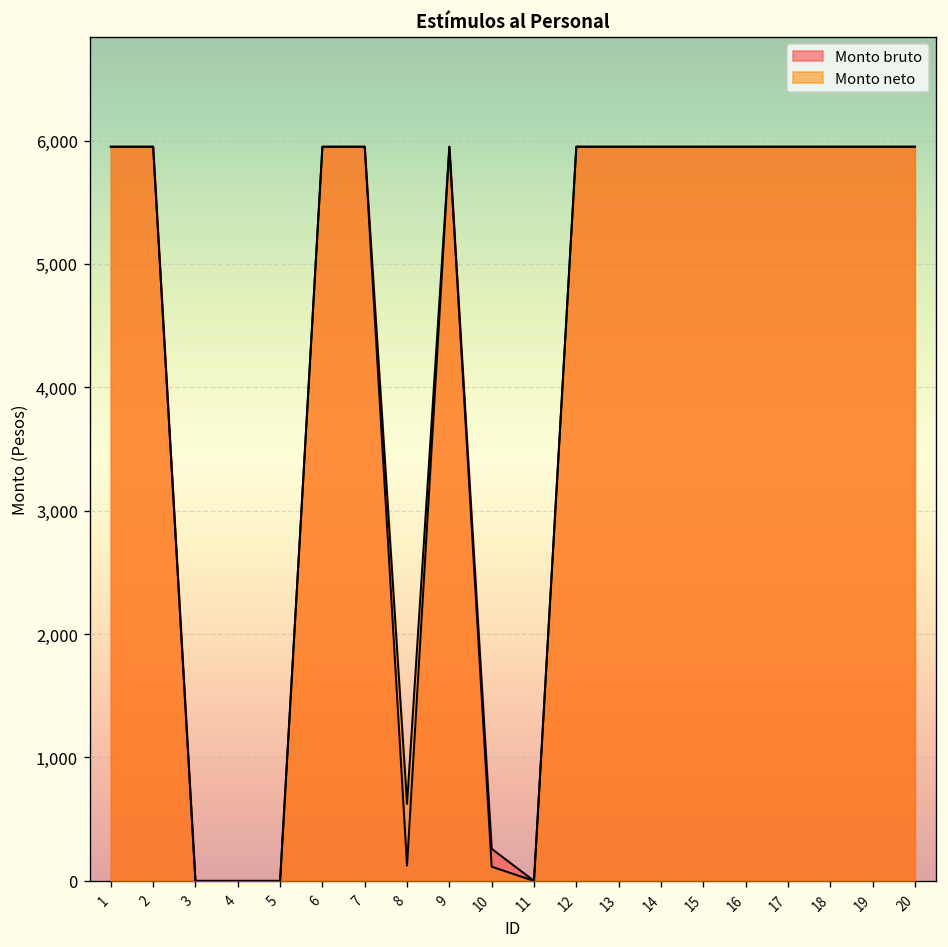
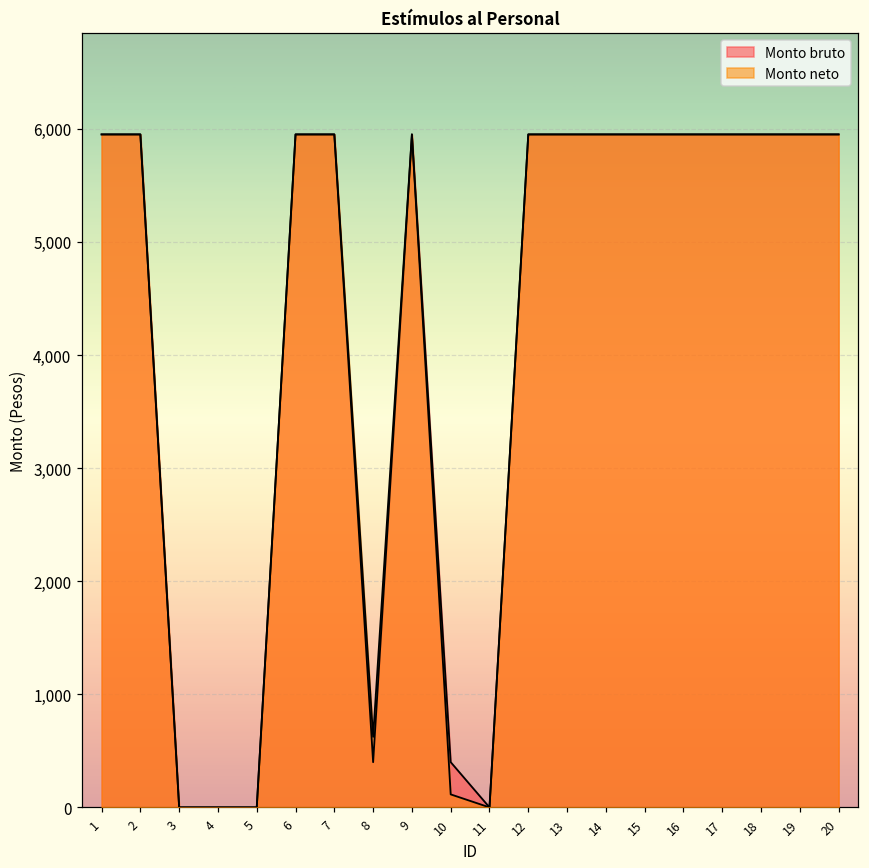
  {
    "Monto bruto": {
-     "8": 120,
-     "10": 260
+     "8": 400,
+     "10": 400
    },
    "Monto neto": {
      "8": 620,
      "10": 120
    }
  }
